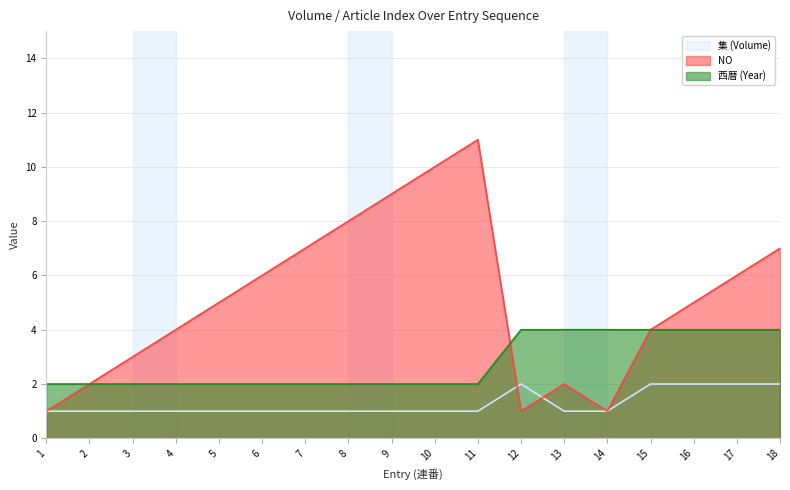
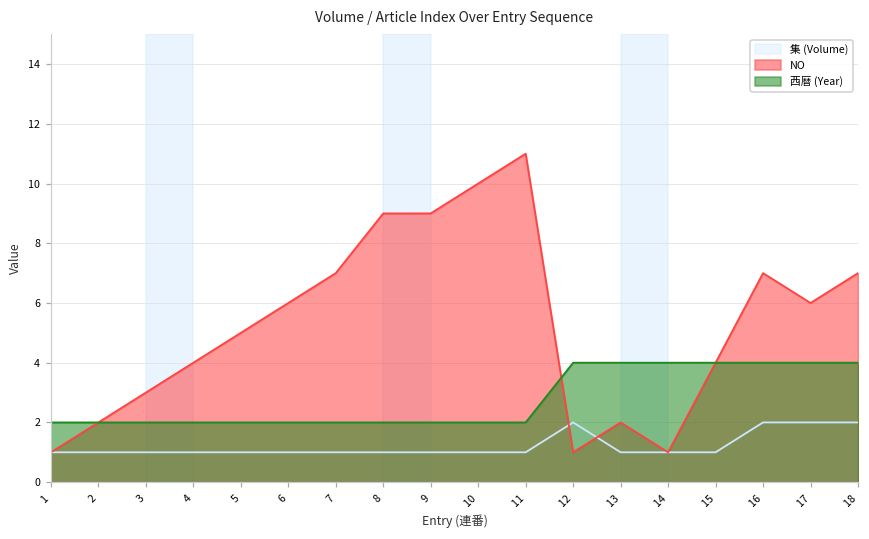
  {
    "集 (Volume)": {
      "2": 1,
      "3": 1,
      "4": 1,
      "5": 1,
      "6": 1,
      "7": 1,
      "8": 1,
      "9": 1,
      "10": 1,
      "11": 1,
      "12": 2,
      "13": 1,
-     "15": 2,
+     "15": 1,
      "16": 2,
      "17": 2,
      "18": 2
    },
    "NO": {
      "3": 3,
      "4": 4,
      "5": 5,
      "6": 6,
      "7": 7,
-     "8": 8,
+     "8": 9,
      "9": 9,
      "10": 10,
      "11": 11,
      "12": 1,
      "13": 2,
-     "16": 5,
+     "16": 7,
      "17": 6,
      "18": 7
    },
    "西暦 (Year)": {
      "1": 2,
      "3": 2,
      "4": 2,
      "5": 2,
      "6": 2,
      "7": 2,
      "8": 2,
      "9": 2,
      "10": 2,
      "11": 2,
      "12": 4,
      "13": 4,
      "14": 4,
      "16": 4,
      "17": 4,
      "18": 4
    }
  }
